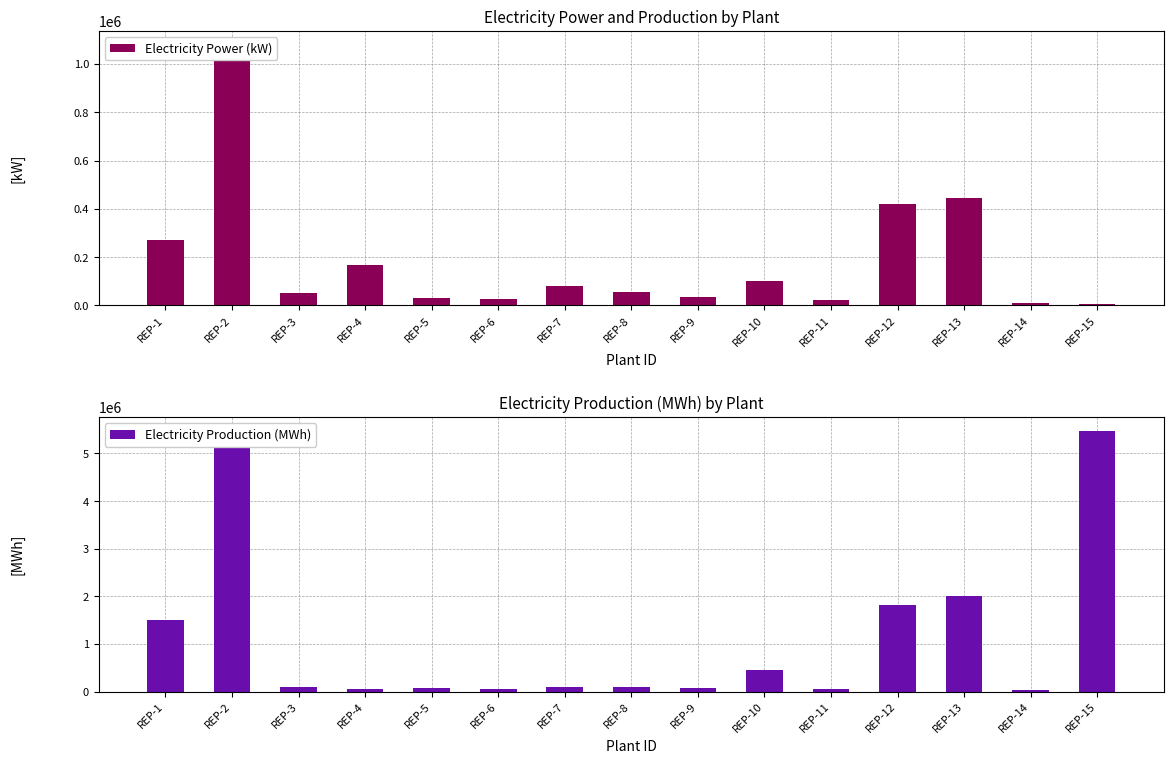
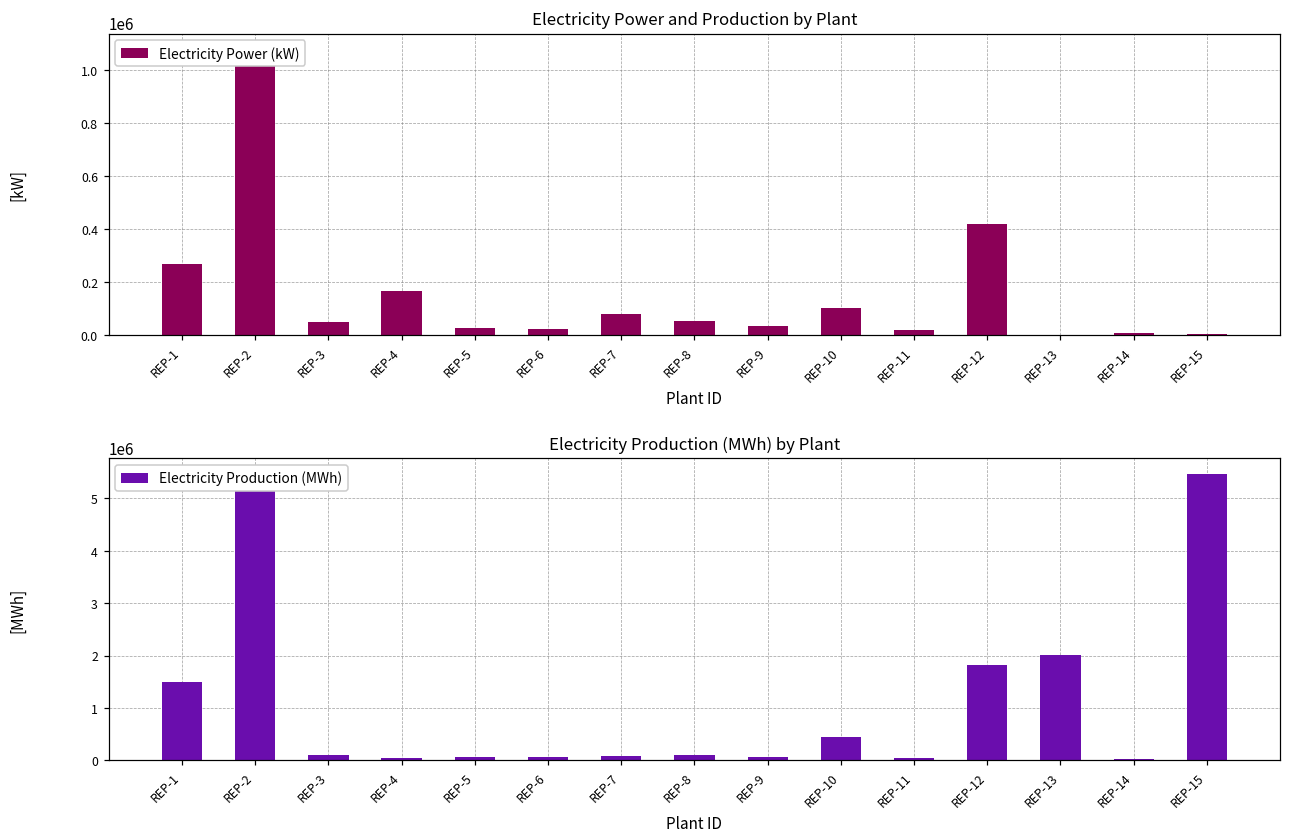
  {
    "Electricity Power and Production by Plant": {
      "REP-1": 270000,
      "REP-3": 50000,
      "REP-4": 170000,
      "REP-5": 30000,
      "REP-6": 20000,
      "REP-7": 80000,
      "REP-8": 50000,
      "REP-9": 40000,
      "REP-10": 100000,
      "REP-11": 20000,
      "REP-12": 420000,
-     "REP-13": 440000
+     "REP-13": 0
    },
    "Electricity Production (MWh) by Plant": {
      "REP-1": 1500000,
      "REP-3": 100000,
      "REP-5": 100000,
      "REP-6": 100000,
      "REP-7": 100000,
      "REP-8": 100000,
      "REP-9": 100000,
      "REP-10": 500000,
      "REP-12": 1800000,
      "REP-13": 2000000,
      "REP-15": 5500000
    }
  }
